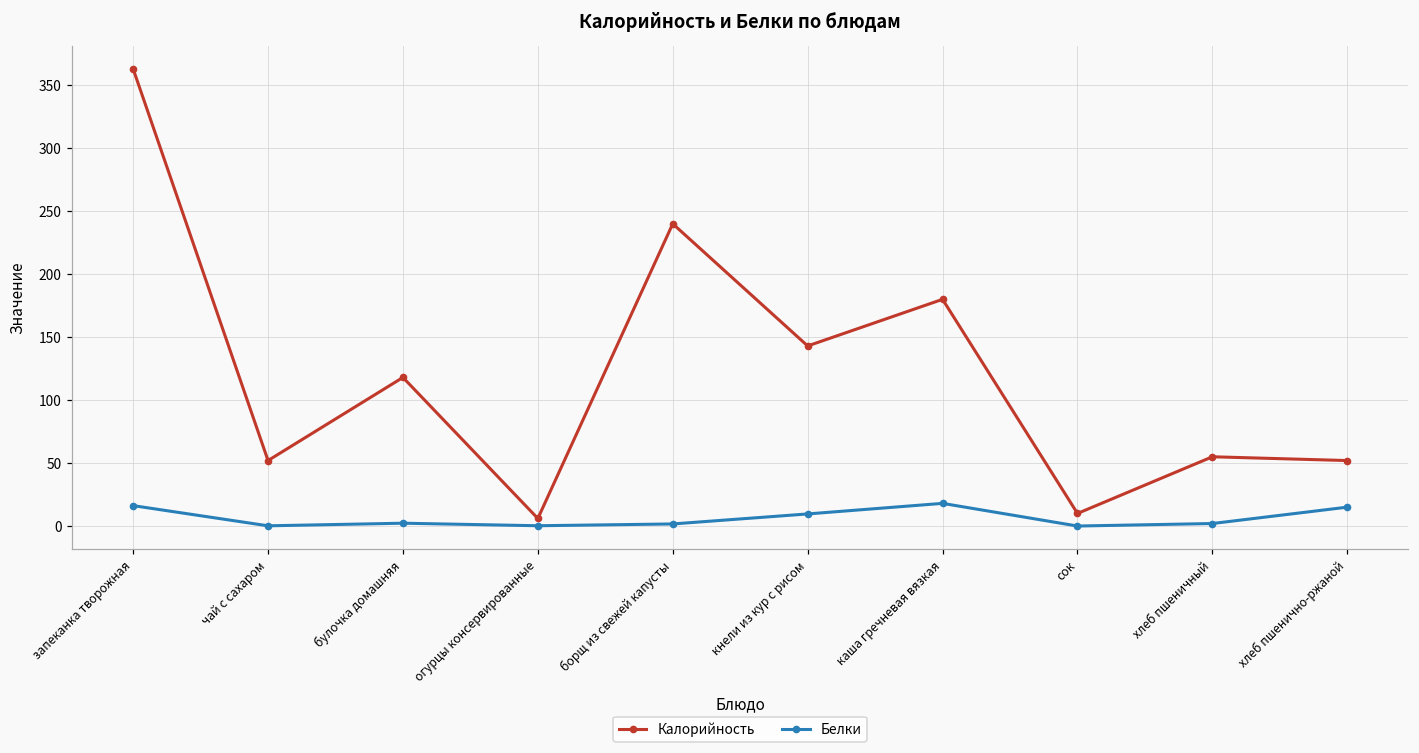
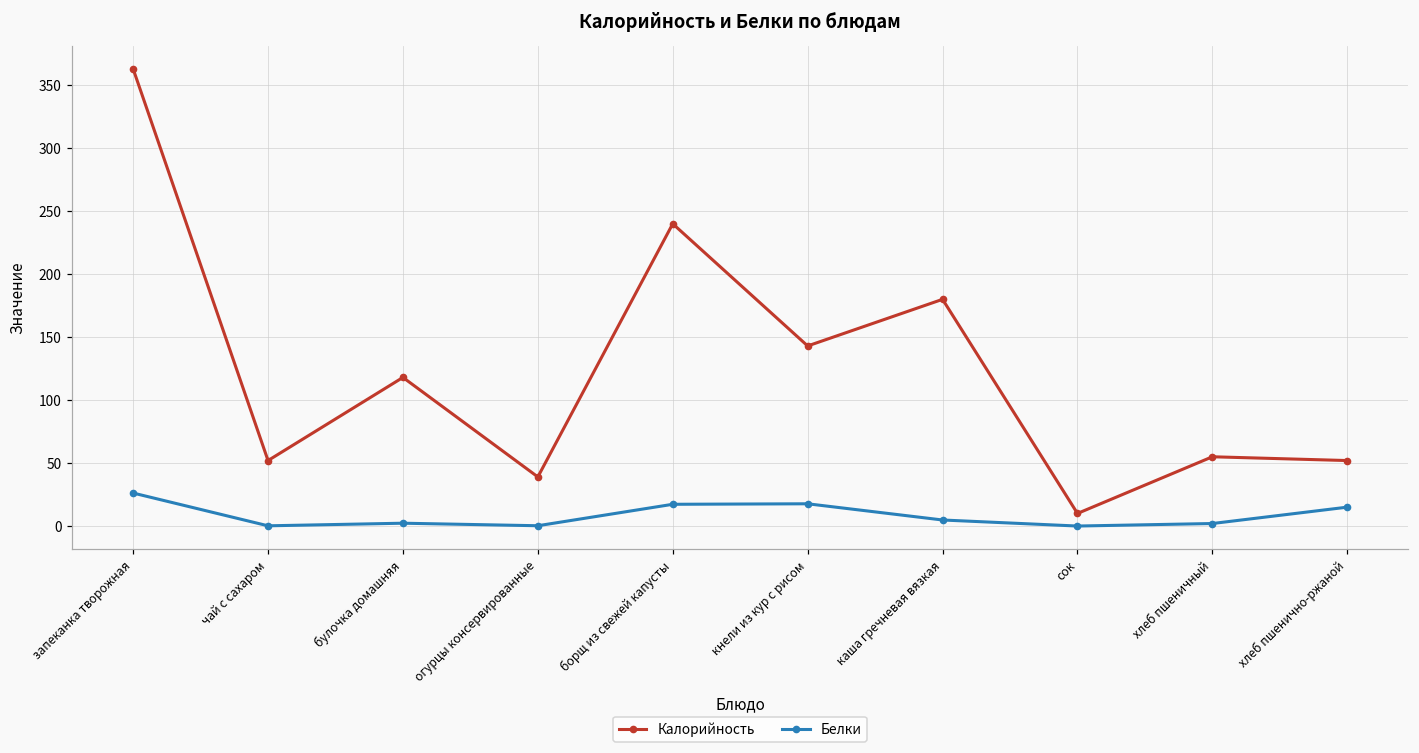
  {
    "Калорийность": {
      "запеканка творожная": 363,
      "чай с сахаром": 52,
      "булочка домашняя": 118,
-     "огурцы консервированные": 6,
+     "огурцы консервированные": 39,
      "борщ из свежей капусты": 240,
      "кнели из кур с рисом": 143,
      "каша гречневая вязкая": 180,
      "сок": 10,
      "хлеб пшеничный": 55,
      "хлеб пшенично-ржаной": 52
    },
    "Белки": {
-     "запеканка творожная": 16,
+     "запеканка творожная": 26,
      "чай с сахаром": 0,
      "булочка домашняя": 2,
      "огурцы консервированные": 0,
-     "борщ из свежей капусты": 2,
-     "кнели из кур с рисом": 10,
-     "каша гречневая вязкая": 18,
+     "борщ из свежей капусты": 17,
+     "кнели из кур с рисом": 18,
+     "каша гречневая вязкая": 5,
      "сок": 0,
      "хлеб пшеничный": 2,
      "хлеб пшенично-ржаной": 15
    }
  }
